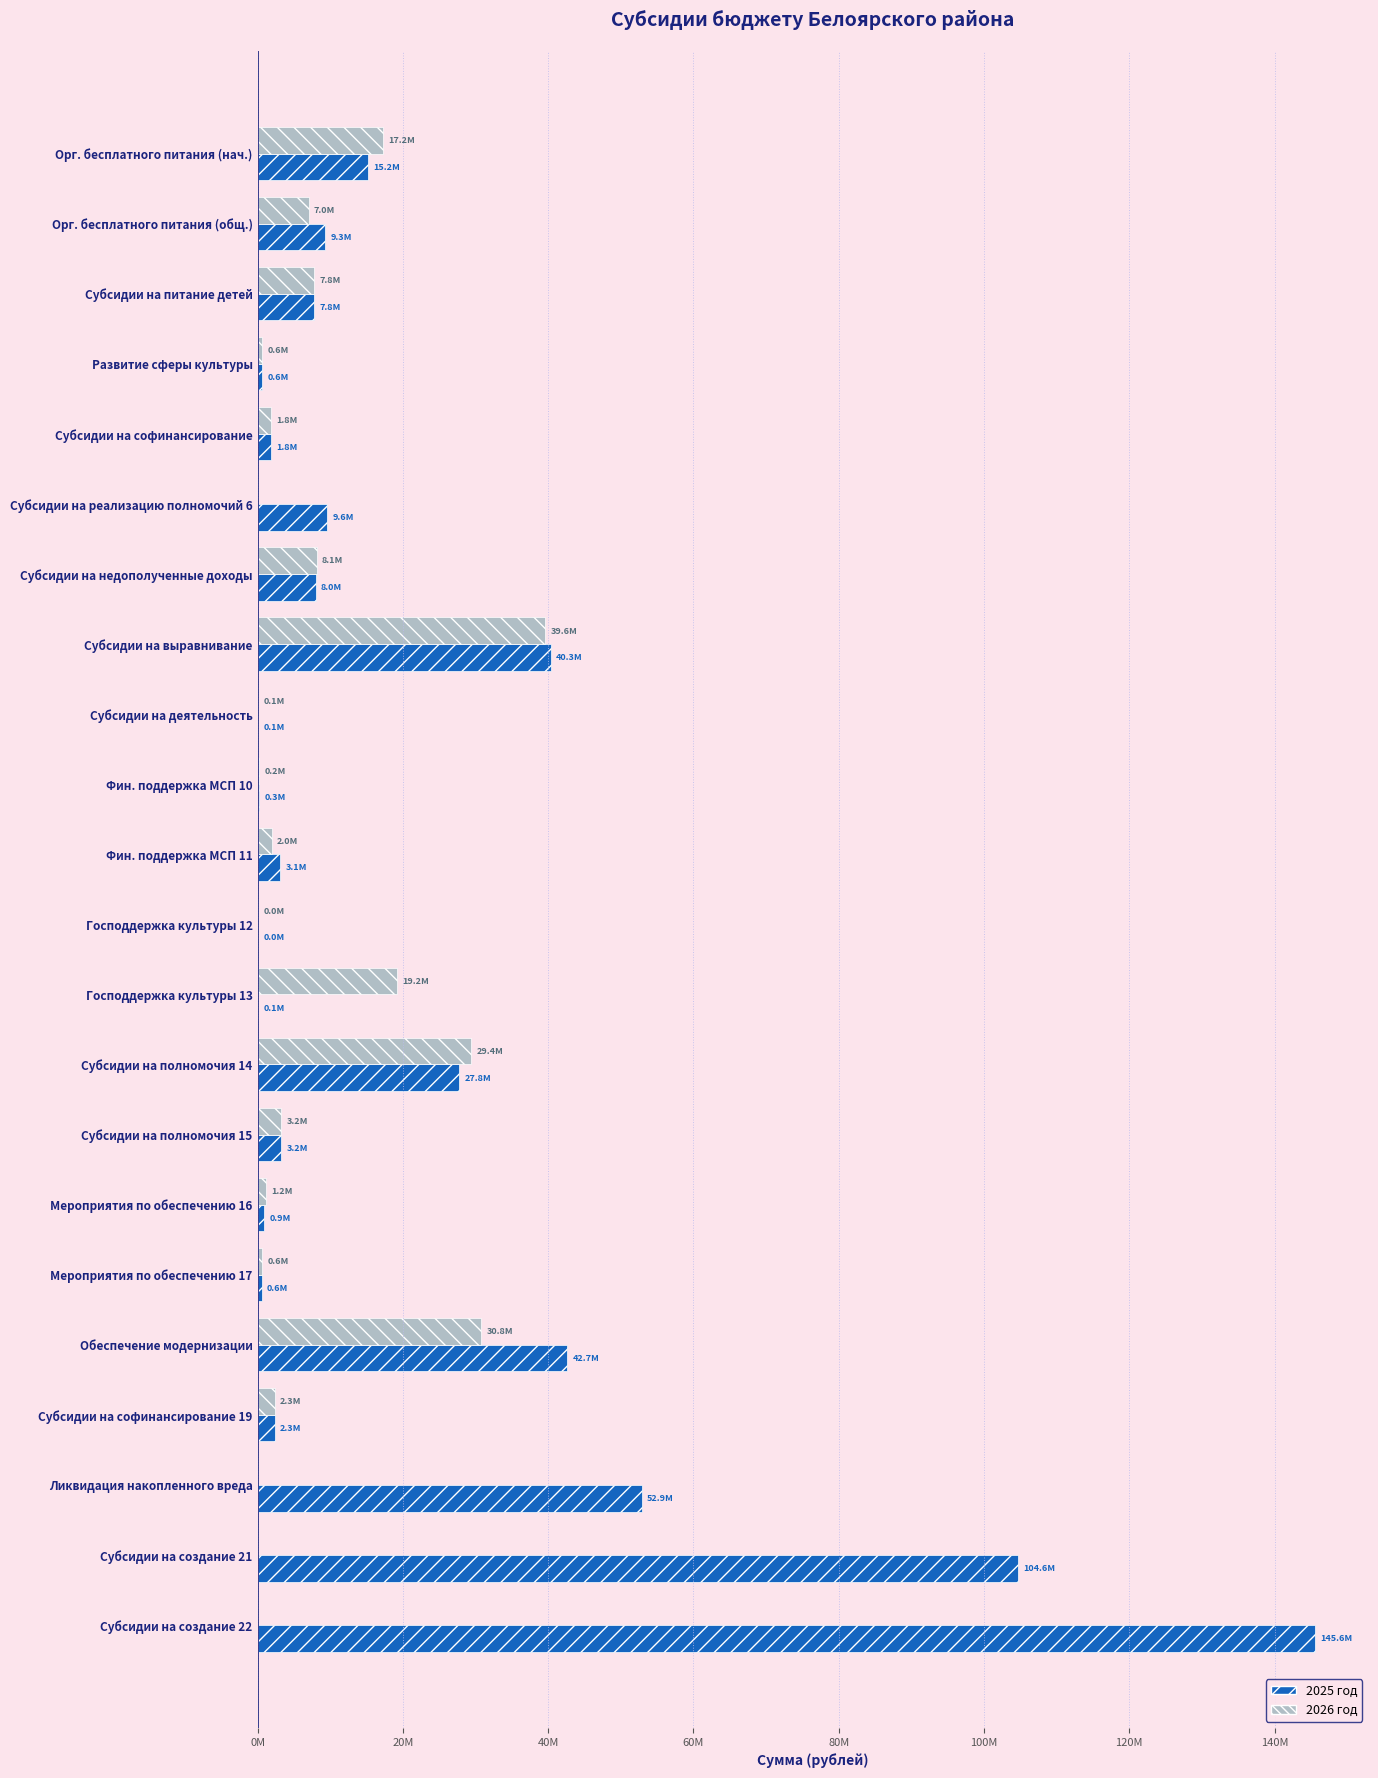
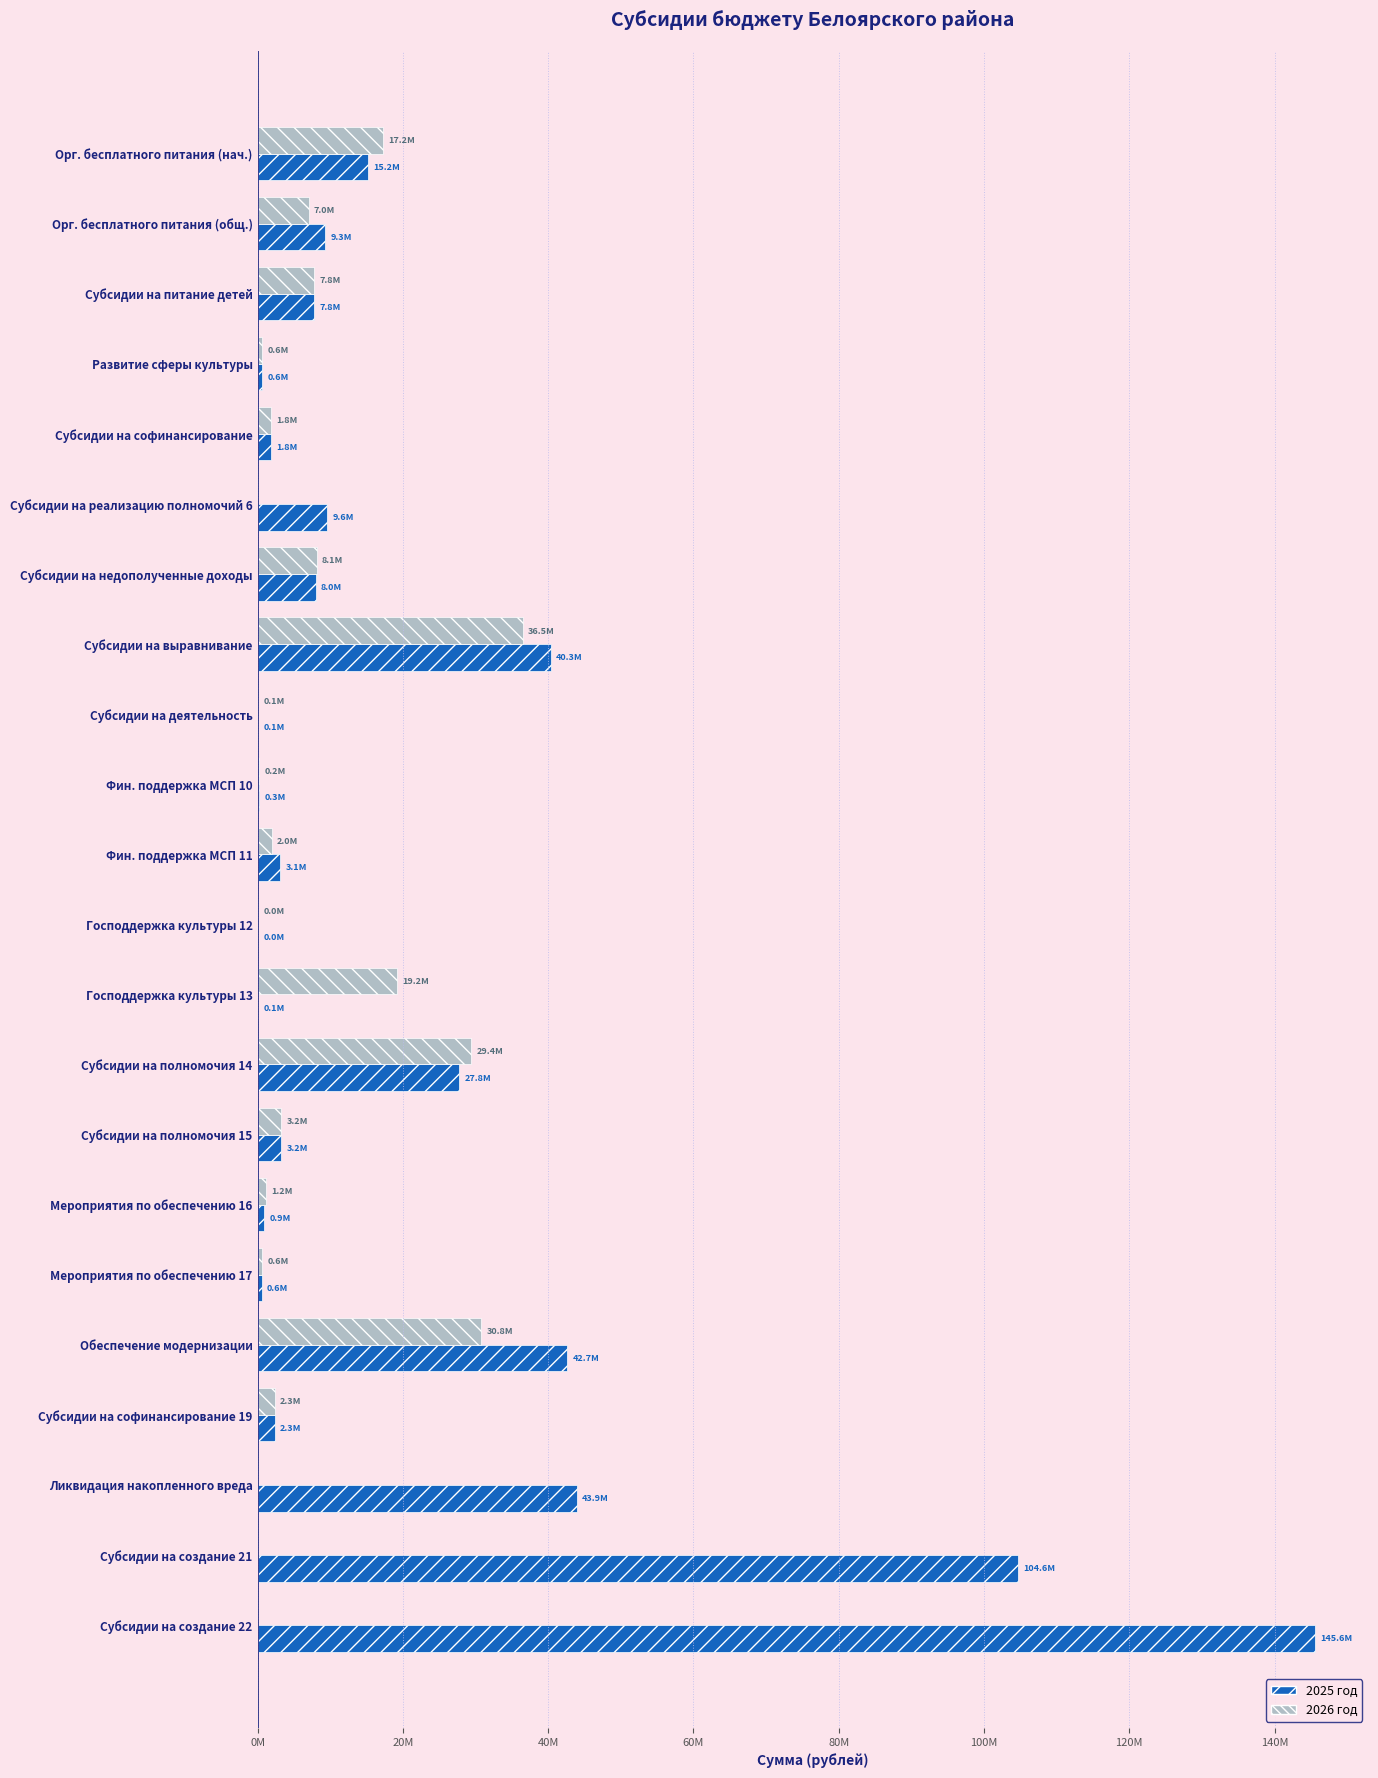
  {
    "2025 год": {
      "Орг. бесплатного питания (нач.)": "15.2M",
      "Орг. бесплатного питания (общ.)": "9.3M",
      "Субсидии на питание детей": "7.8M",
      "Развитие сферы культуры": "0.6M",
      "Субсидии на софинансирование": "1.8M",
      "Субсидии на реализацию полномочий 6": "9.6M",
      "Субсидии на недополученные доходы": "8.0M",
      "Субсидии на выравнивание": "40.3M",
      "Субсидии на деятельность": "0.1M",
      "Фин. поддержка МСП 10": "0.3M",
      "Фин. поддержка МСП 11": "3.1M",
      "Господдержка культуры 13": "0.1M",
      "Субсидии на полномочия 14": "27.8M",
      "Субсидии на полномочия 15": "3.2M",
      "Мероприятия по обеспечению 16": "0.9M",
      "Мероприятия по обеспечению 17": "0.6M",
      "Обеспечение модернизации": "42.7M",
      "Субсидии на софинансирование 19": "2.3M",
-     "Ликвидация накопленного вреда": "52.9M",
+     "Ликвидация накопленного вреда": "43.9M",
      "Субсидии на создание 21": "104.6M",
      "Субсидии на создание 22": "145.6M"
    },
    "2026 год": {
      "Орг. бесплатного питания (нач.)": "17.2M",
      "Орг. бесплатного питания (общ.)": "7.0M",
      "Субсидии на питание детей": "7.8M",
      "Развитие сферы культуры": "0.6M",
      "Субсидии на софинансирование": "1.8M",
      "Субсидии на недополученные доходы": "8.1M",
-     "Субсидии на выравнивание": "39.6M",
+     "Субсидии на выравнивание": "36.5M",
      "Субсидии на деятельность": "0.1M",
      "Фин. поддержка МСП 10": "0.2M",
      "Фин. поддержка МСП 11": "2.0M",
      "Господдержка культуры 13": "19.2M",
      "Субсидии на полномочия 14": "29.4M",
      "Субсидии на полномочия 15": "3.2M",
      "Мероприятия по обеспечению 16": "1.2M",
      "Мероприятия по обеспечению 17": "0.6M",
      "Обеспечение модернизации": "30.8M",
      "Субсидии на софинансирование 19": "2.3M"
    }
  }
